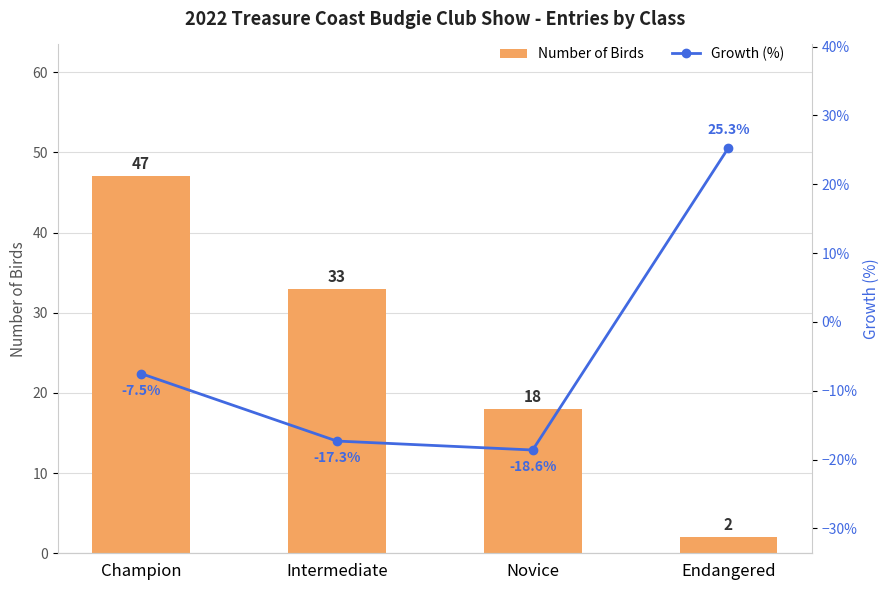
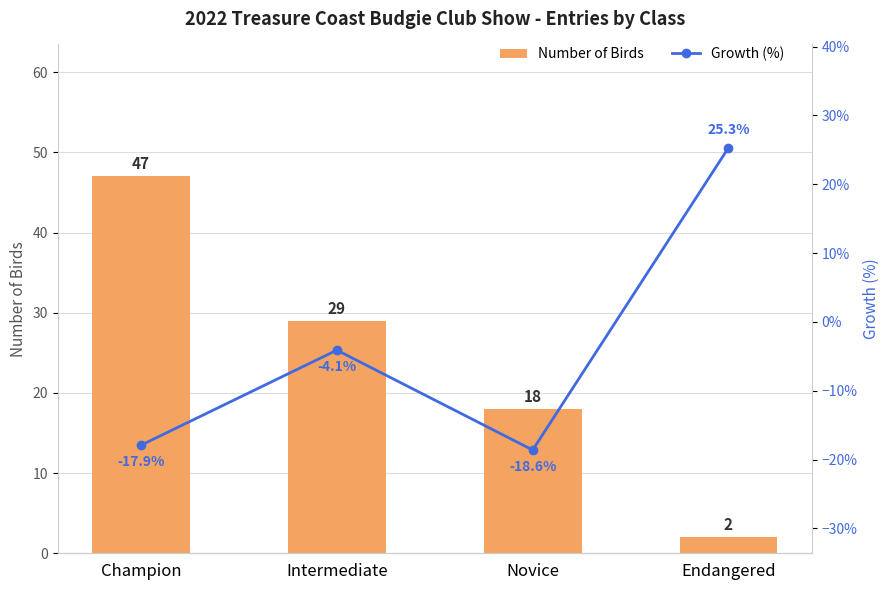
  {
    "Number of Birds": {
      "Champion": "47",
-     "Intermediate": "33",
+     "Intermediate": "29",
      "Novice": "18",
      "Endangered": "2"
    },
    "Growth (%)": {
-     "Champion": "-7.5%",
-     "Intermediate": "-17.3%",
+     "Champion": "-17.9%",
+     "Intermediate": "-4.1%",
      "Novice": "-18.6%",
      "Endangered": "25.3%"
    }
  }
